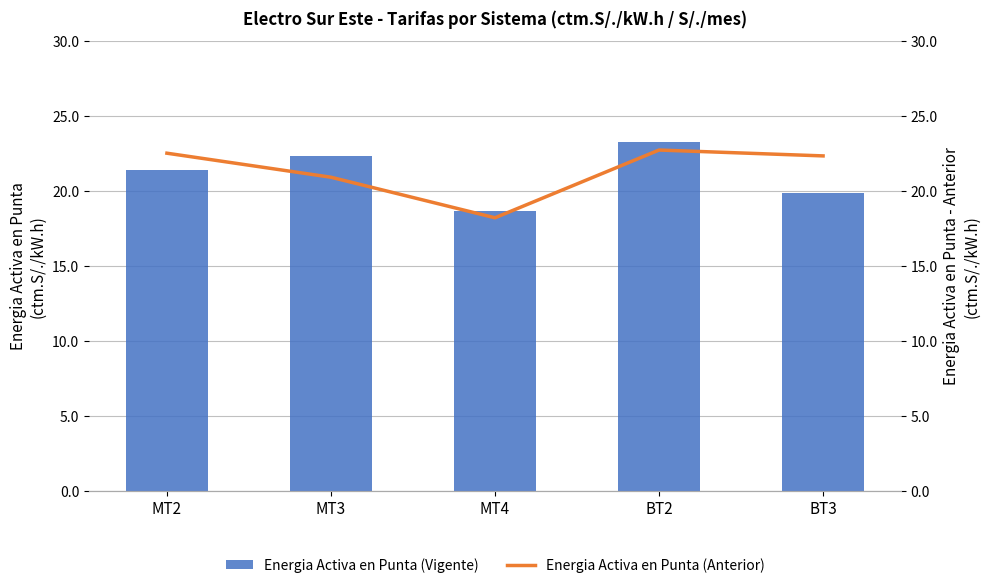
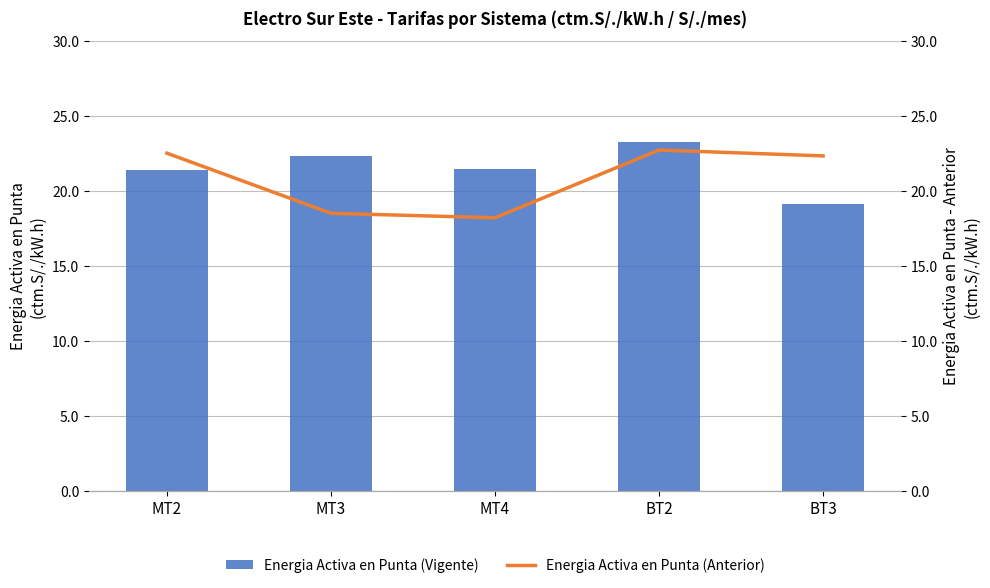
  {
    "Energia Activa en Punta (Vigente)": {
      "MT2": 21.4,
      "MT3": 22.3,
-     "MT4": 18.7,
+     "MT4": 21.4,
      "BT2": 23.2,
-     "BT3": 19.8
+     "BT3": 19.1
    },
    "Energia Activa en Punta (Anterior)": {
      "MT2": 22.5,
-     "MT3": 20.9,
+     "MT3": 18.5,
      "MT4": 18.2,
      "BT2": 22.7,
      "BT3": 22.3
    }
  }
